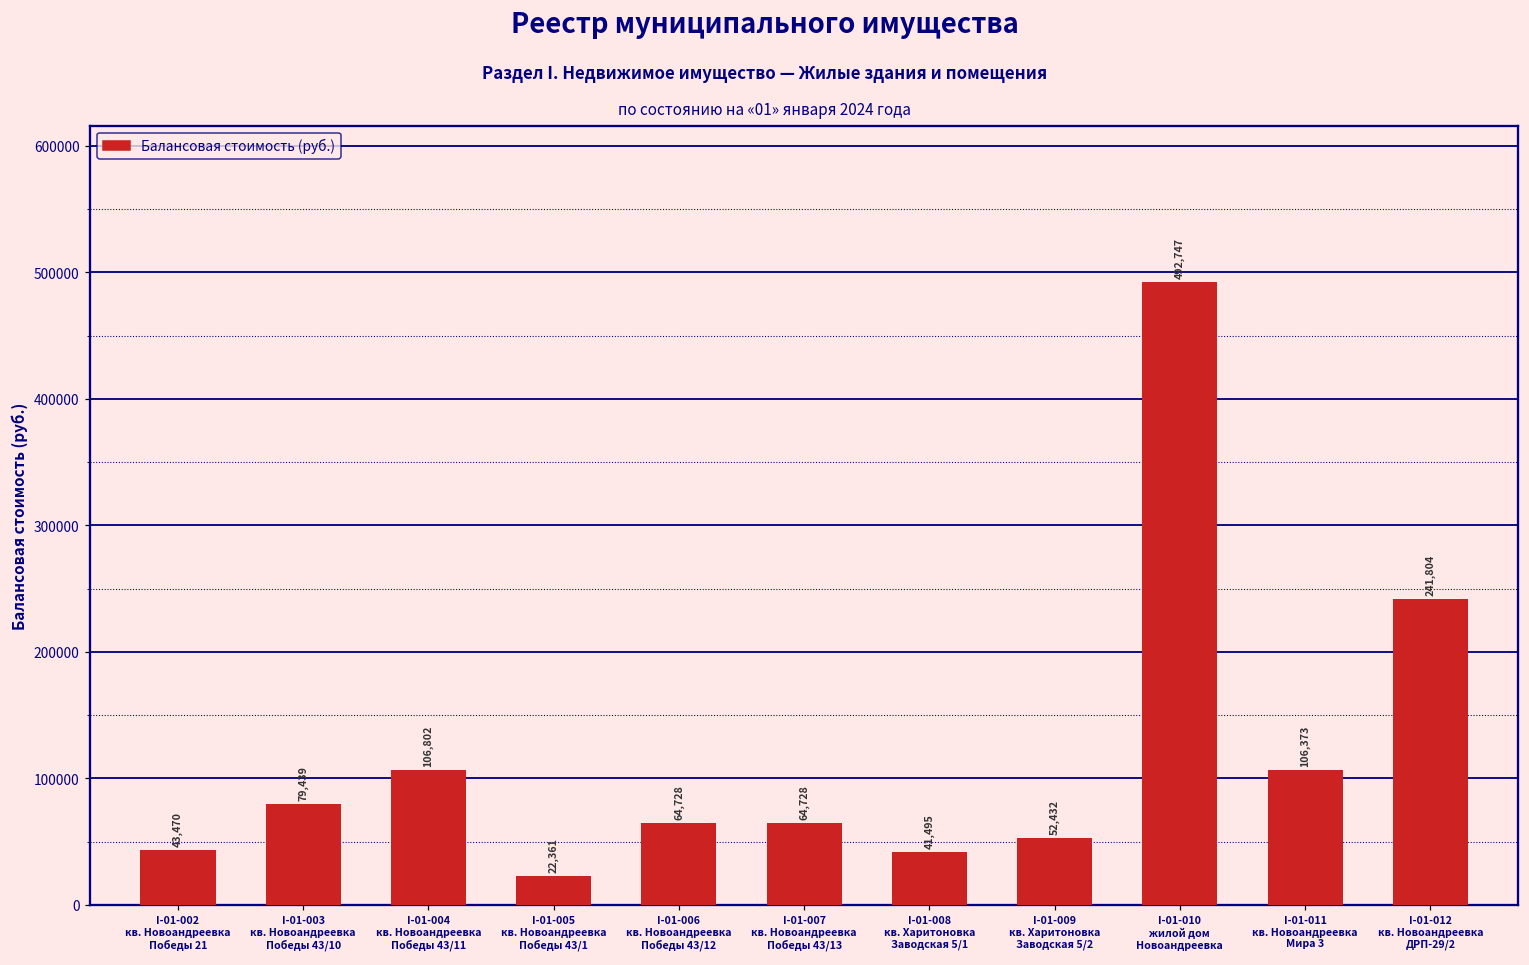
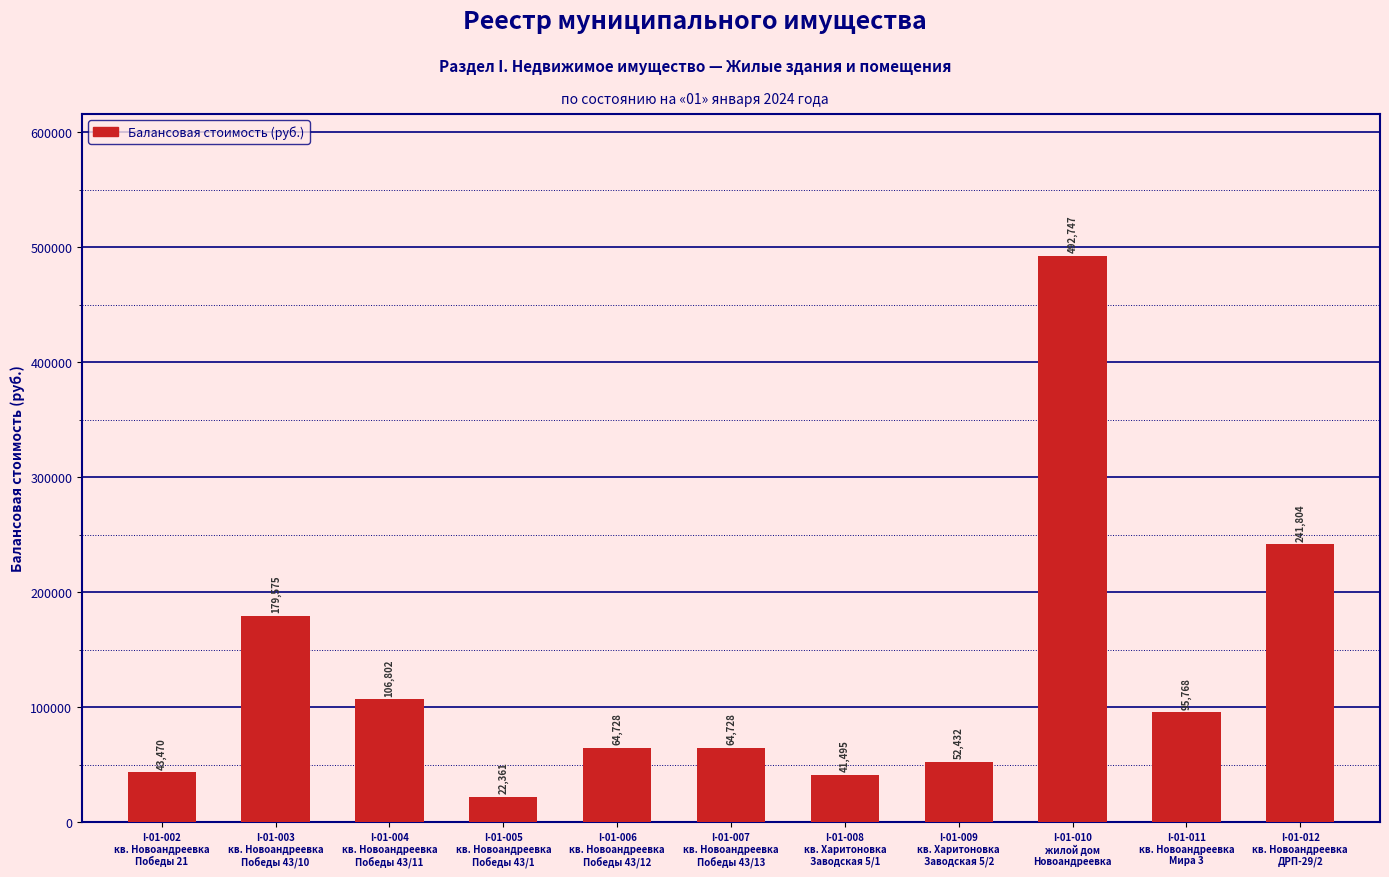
  {
    "I-01-002 кв. Новоандреевка Победы 21": "43,470",
-   "I-01-003 кв. Новоандреевка Победы 43/10": "79,439",
+   "I-01-003 кв. Новоандреевка Победы 43/10": "179,575",
    "I-01-004 кв. Новоандреевка Победы 43/11": "106,802",
    "I-01-005 кв. Новоандреевка Победы 43/1": "22,361",
    "I-01-006 кв. Новоандреевка Победы 43/12": "64,728",
    "I-01-007 кв. Новоандреевка Победы 43/13": "64,728",
    "I-01-008 кв. Харитоновка Заводская 5/1": "41,495",
    "I-01-009 кв. Харитоновка Заводская 5/2": "52,432",
    "I-01-010 жилой дом Новоандреевка": "492,747",
-   "I-01-011 кв. Новоандреевка Мира 3": "106,373",
+   "I-01-011 кв. Новоандреевка Мира 3": "95,768",
    "I-01-012 кв. Новоандреевка ДРП-29/2": "241,804"
  }
